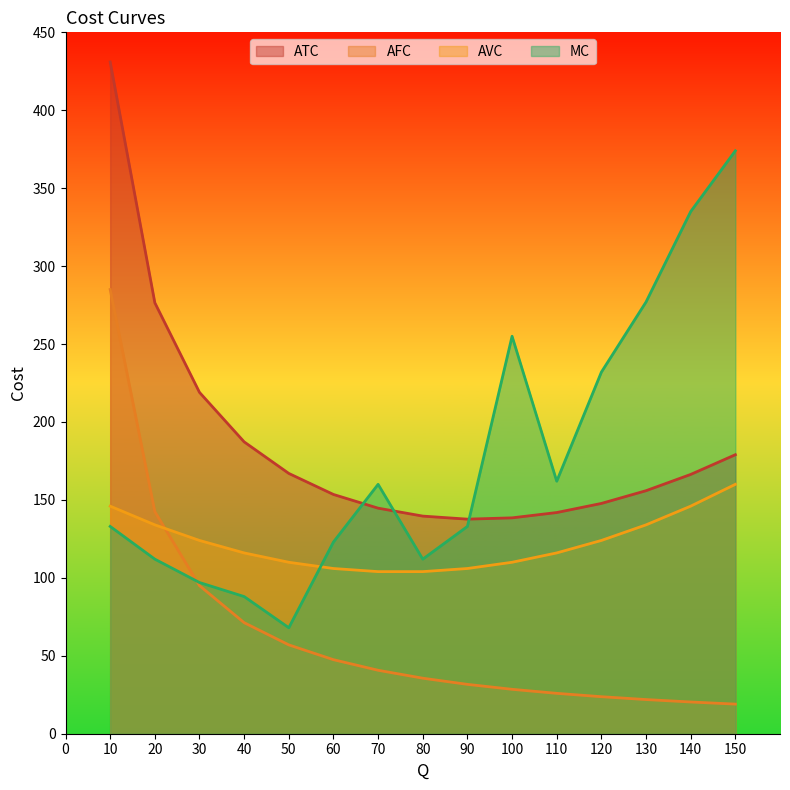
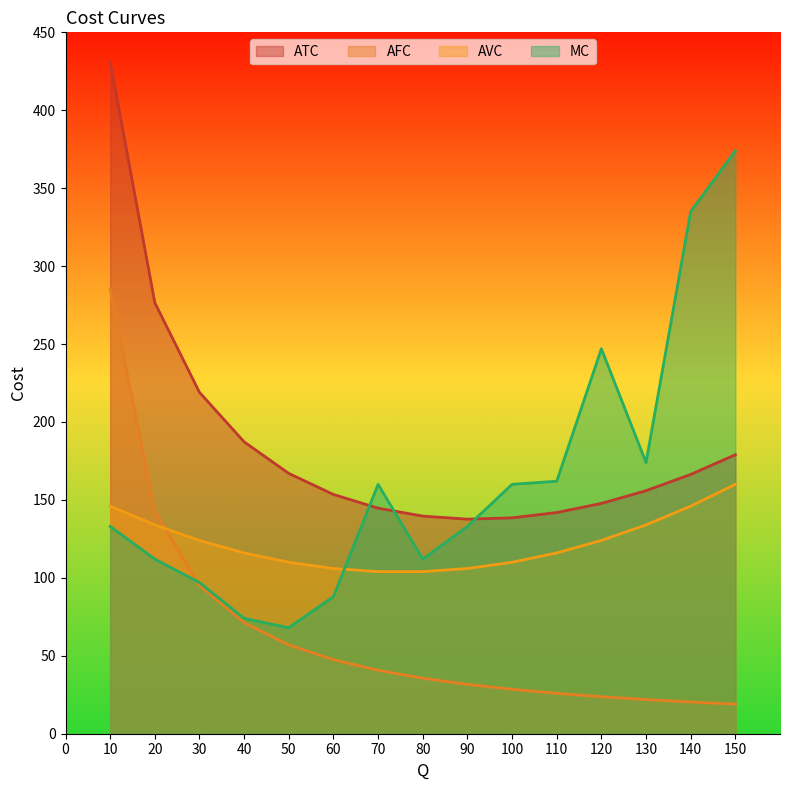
  {
    "MC": {
      "10": 133,
      "20": 112,
      "30": 97,
-     "40": 88,
+     "40": 74,
      "50": 68,
-     "60": 123,
+     "60": 88,
      "70": 160,
      "80": 112,
      "90": 133,
-     "100": 255,
+     "100": 160,
      "110": 162,
-     "120": 232,
-     "130": 277,
+     "120": 247,
+     "130": 174,
      "140": 335,
      "150": 374
    }
  }
